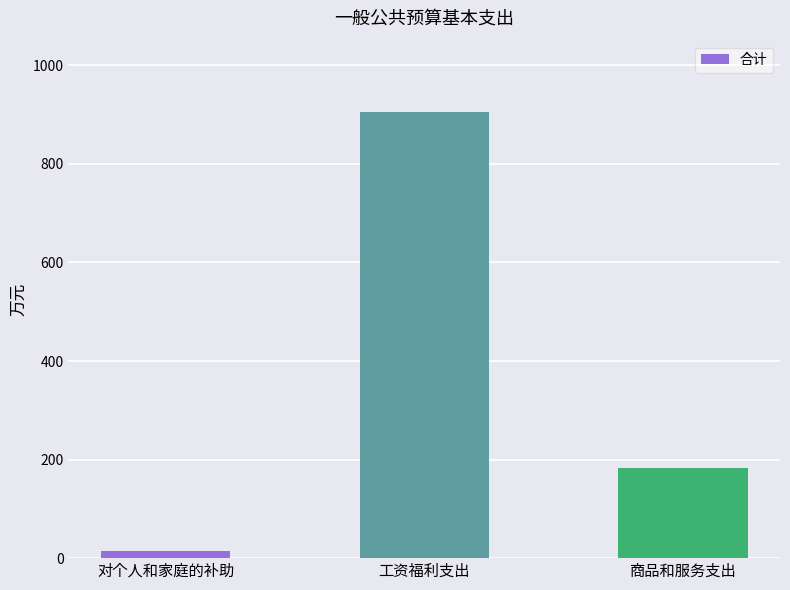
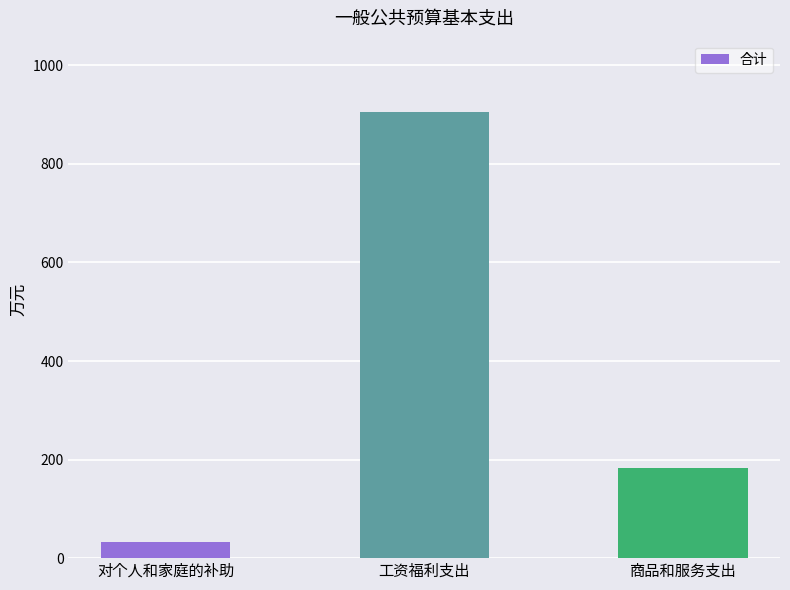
  {
-   "对个人和家庭的补助": 10,
+   "对个人和家庭的补助": 30,
    "工资福利支出": 910,
    "商品和服务支出": 180
  }
